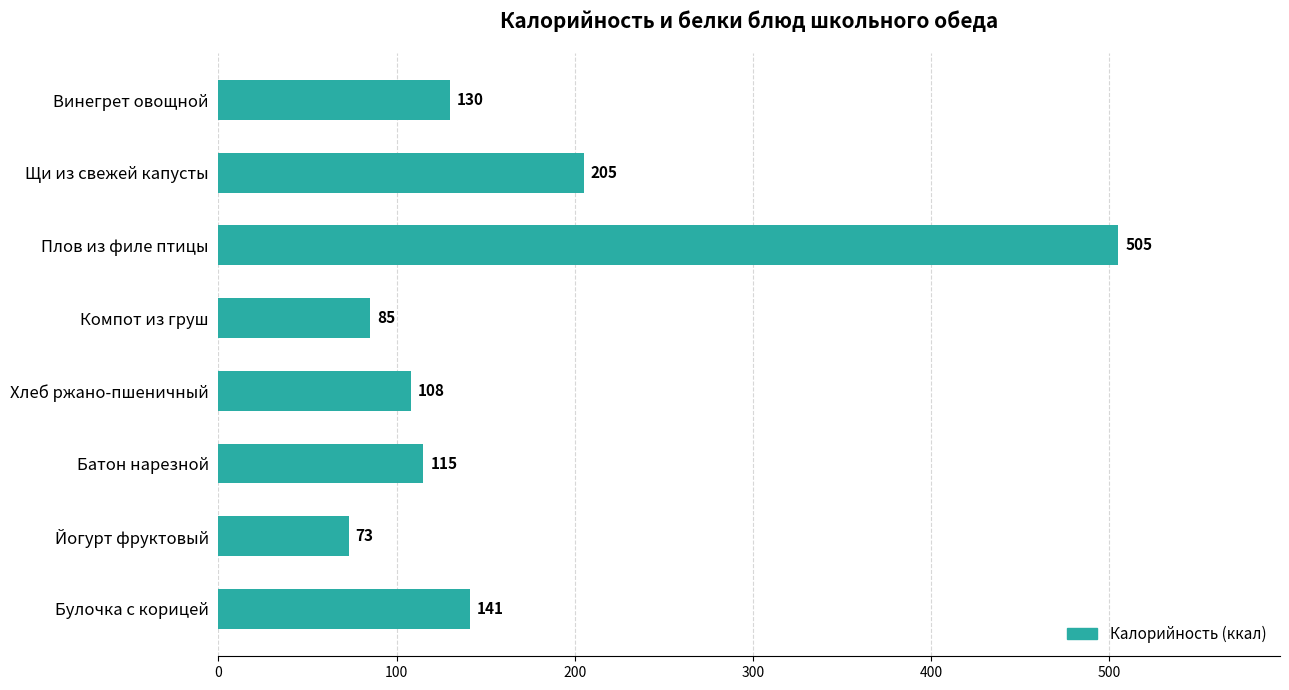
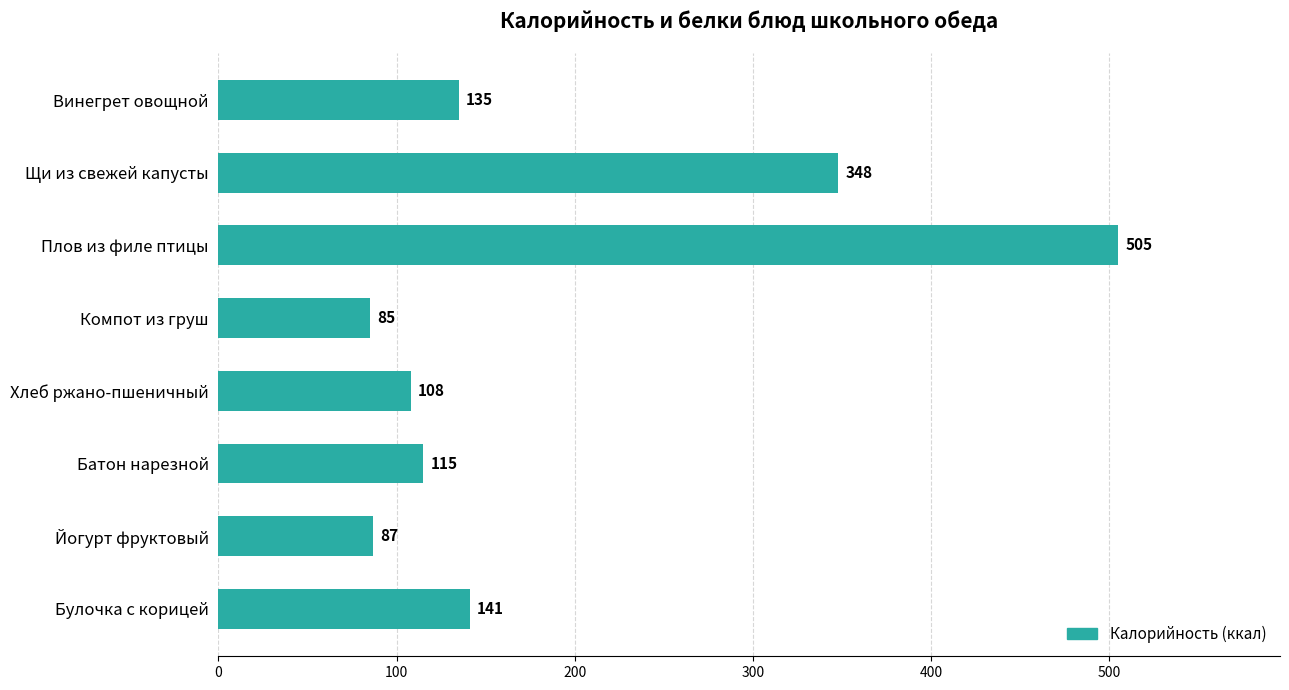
  {
-   "Винегрет овощной": 130,
-   "Щи из свежей капусты": 205,
+   "Винегрет овощной": 135,
+   "Щи из свежей капусты": 348,
    "Плов из филе птицы": 505,
    "Компот из груш": 85,
    "Хлеб ржано-пшеничный": 108,
    "Батон нарезной": 115,
-   "Йогурт фруктовый": 73,
+   "Йогурт фруктовый": 87,
    "Булочка с корицей": 141
  }
